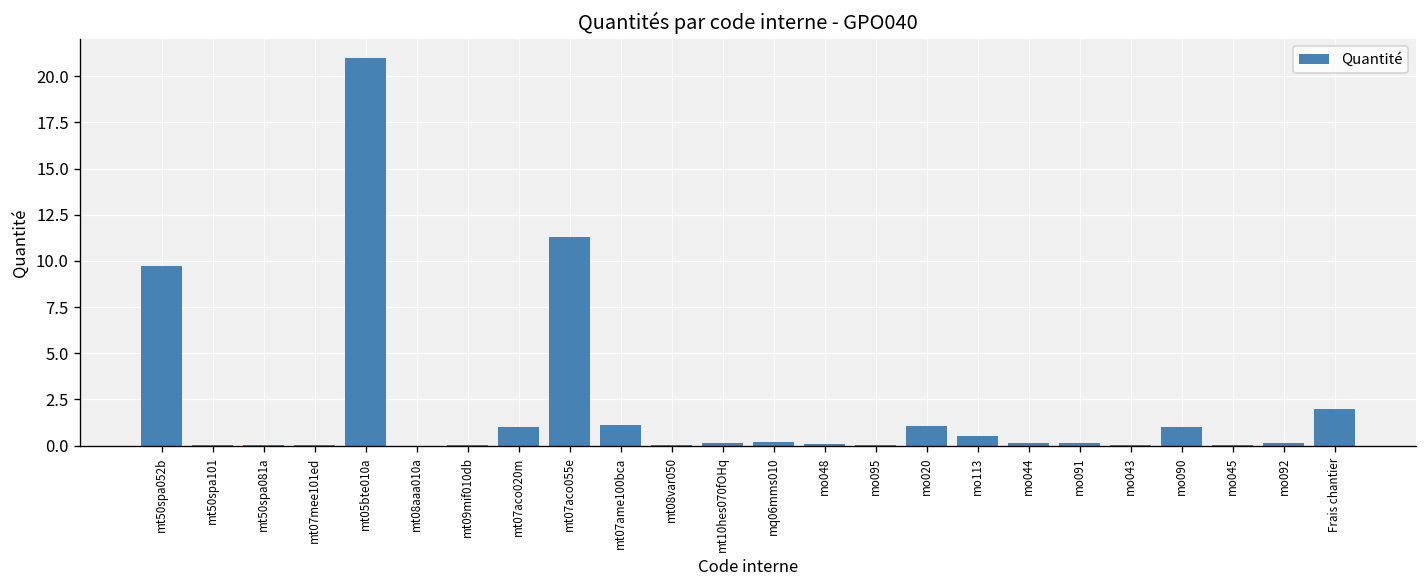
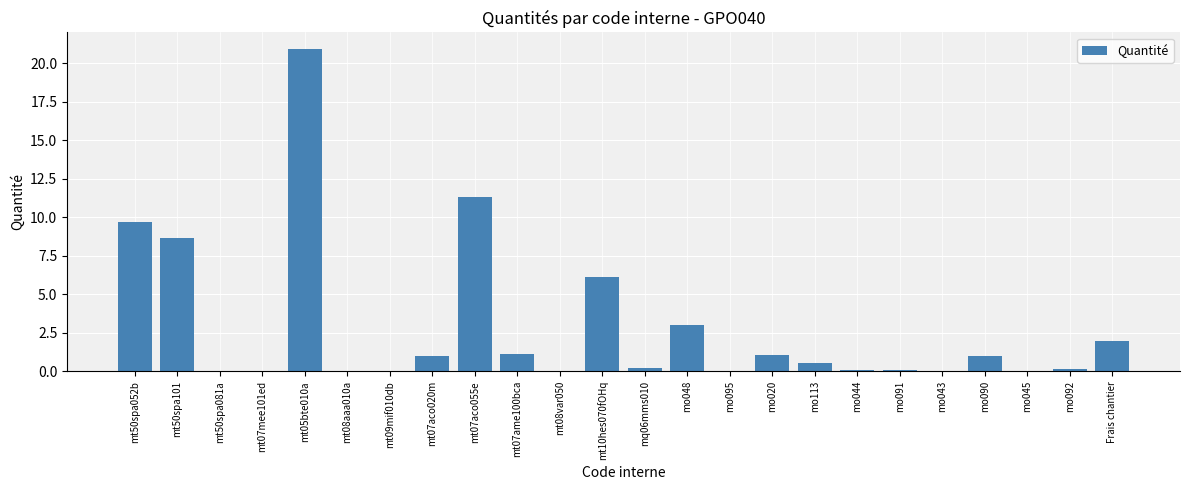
  {
    "mt50spa052b": 9.7,
-   "mt50spa101": 0.0,
+   "mt50spa101": 8.7,
    "mt05bte010a": 21.0,
    "mt07aco020m": 1.0,
    "mt07aco055e": 11.3,
    "mt07ame100bca": 1.1,
-   "mt10hes070fOHq": 0.1,
+   "mt10hes070fOHq": 6.1,
    "mq06mms010": 0.2,
-   "mo048": 0.1,
+   "mo048": 3.0,
    "mo020": 1.0,
    "mo113": 0.5,
    "mo090": 1.0,
    "Frais chantier": 2.0
  }
